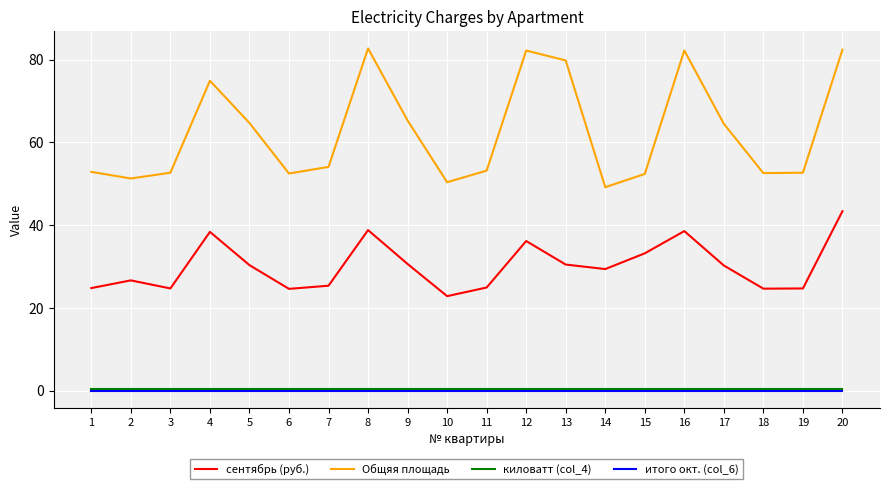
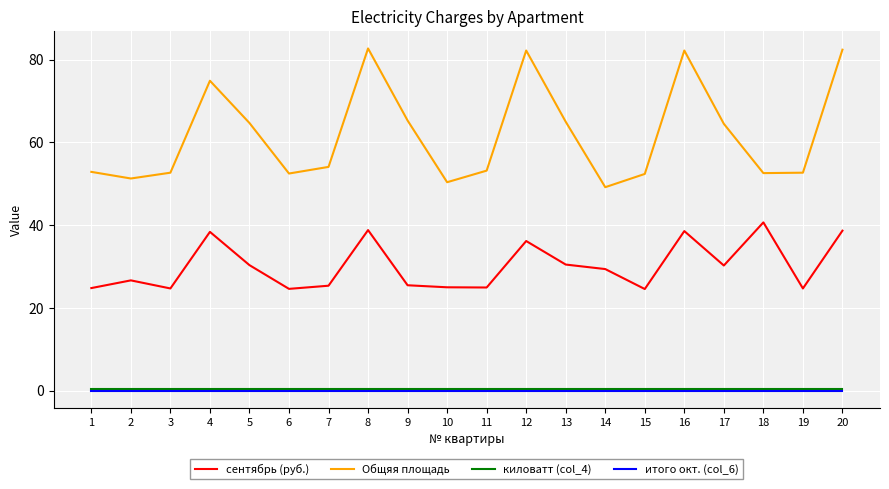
  {
    "сентябрь (руб.)": {
      "1": 25,
      "2": 27,
      "3": 25,
      "4": 38,
      "5": 30,
      "6": 25,
      "7": 25,
      "8": 39,
-     "9": 31,
-     "10": 23,
+     "9": 26,
+     "10": 25,
      "11": 25,
      "12": 36,
      "13": 31,
      "14": 29,
-     "15": 33,
+     "15": 25,
      "16": 39,
      "17": 30,
-     "18": 25,
+     "18": 41,
      "19": 25,
-     "20": 43
+     "20": 39
    },
    "Общяя площадь": {
      "1": 53,
      "2": 51,
      "3": 53,
      "4": 75,
      "5": 65,
      "6": 53,
      "7": 54,
      "8": 83,
      "9": 65,
      "10": 50,
      "11": 53,
      "12": 82,
-     "13": 80,
+     "13": 65,
      "14": 49,
      "15": 52,
      "16": 82,
      "17": 65,
      "18": 53,
      "19": 53,
      "20": 82
    }
  }
